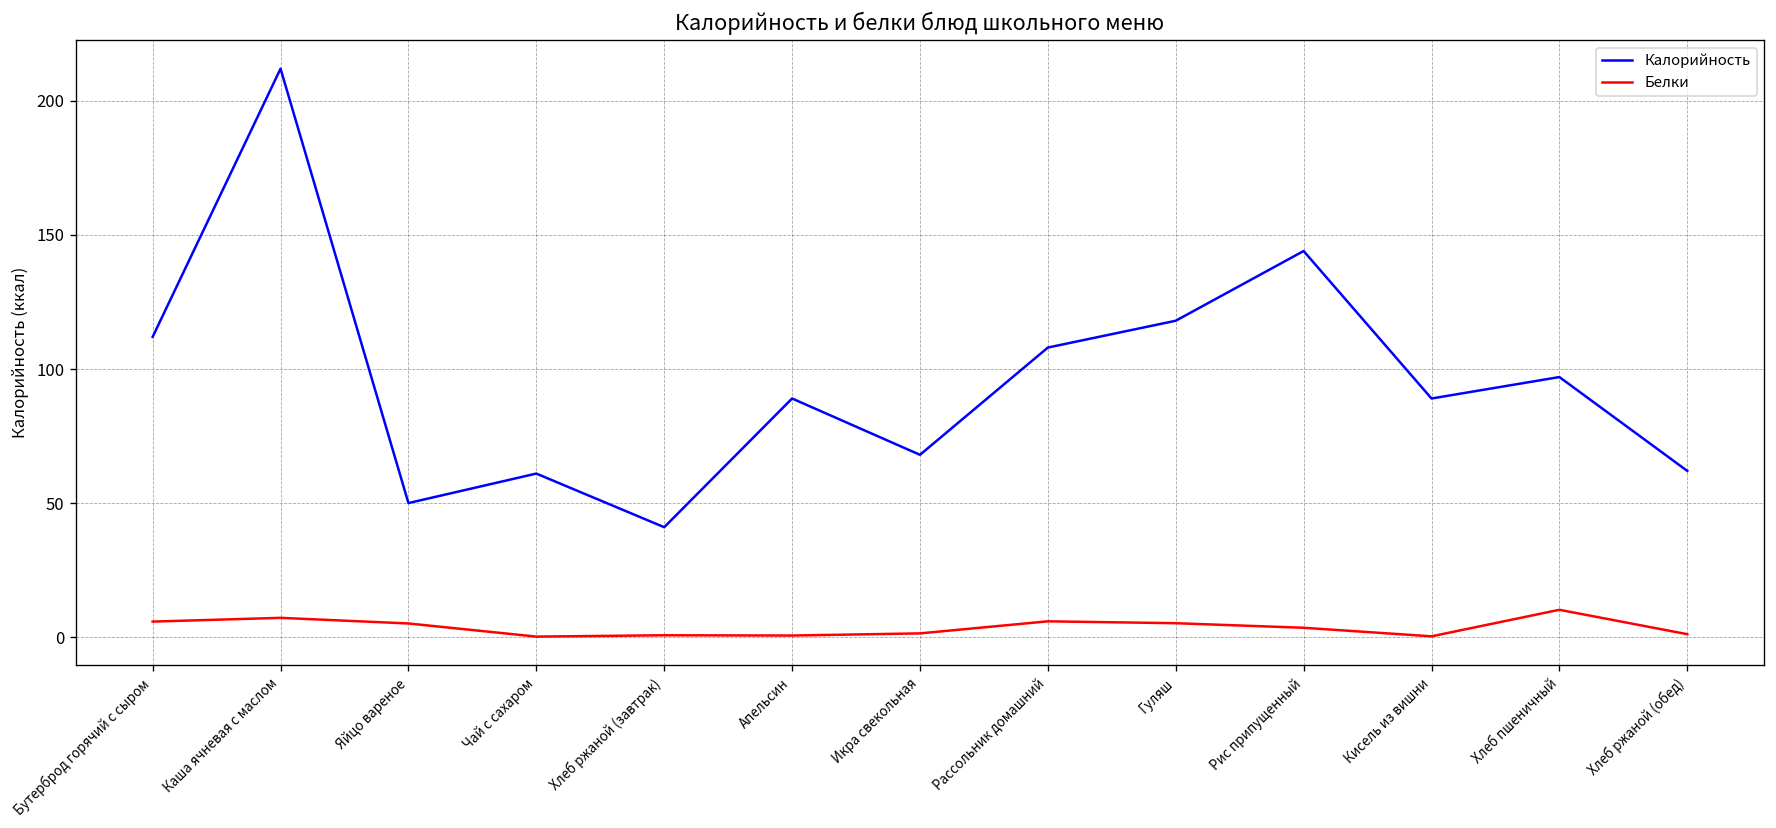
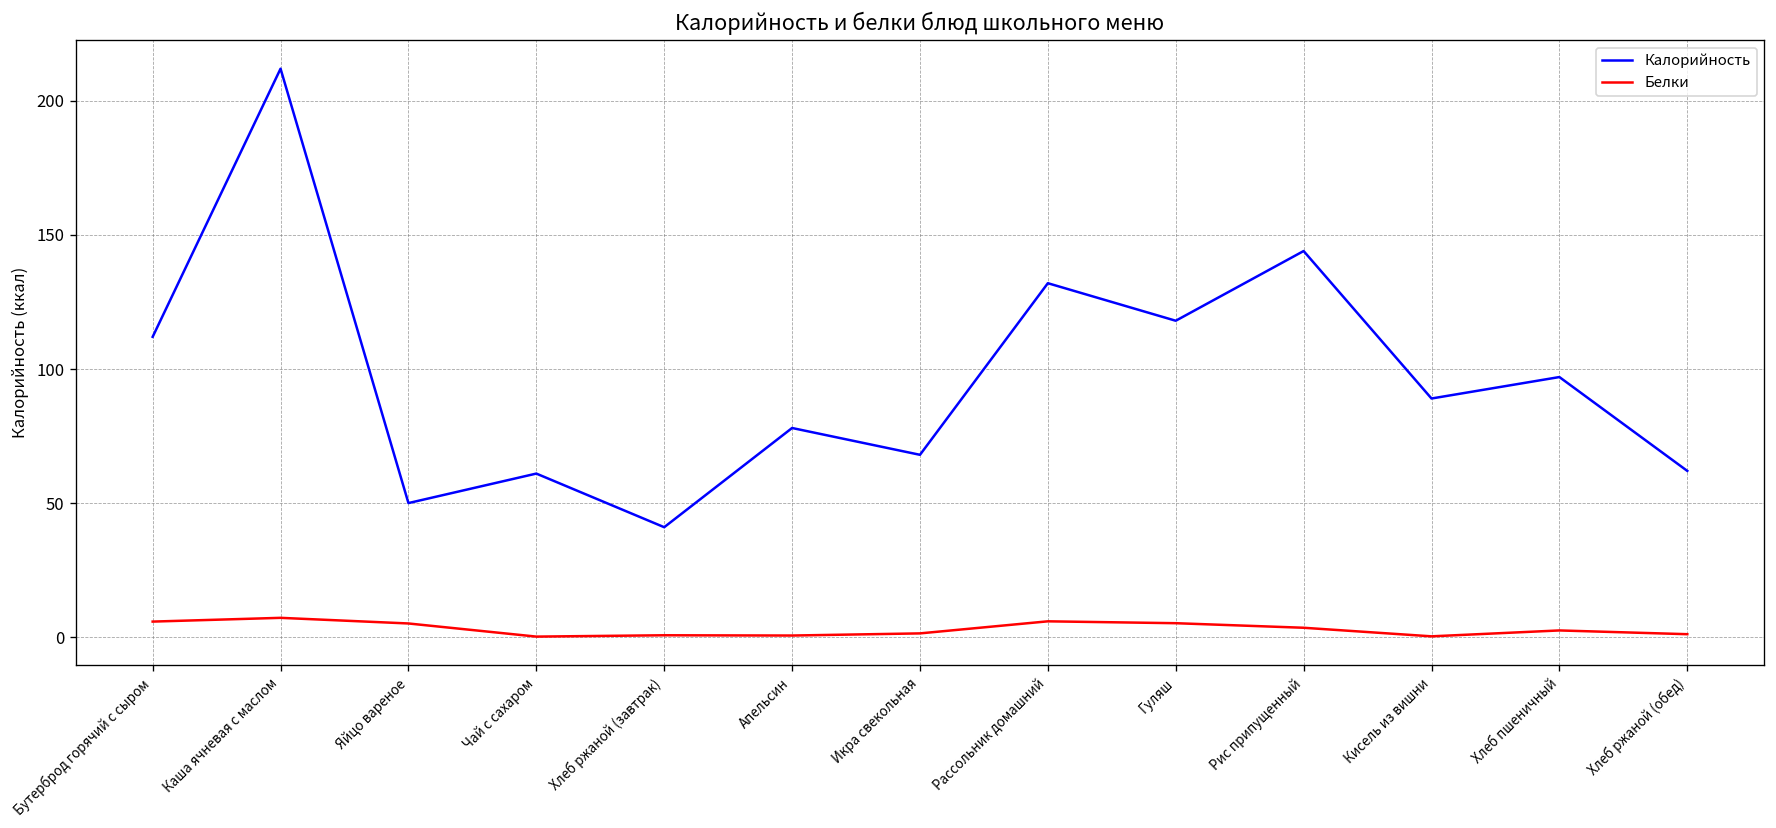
  {
    "Калорийность": {
      "Бутерброд горячий с сыром": 112,
      "Каша ячневая с маслом": 212,
      "Яйцо вареное": 50,
      "Чай с сахаром": 61,
      "Хлеб ржаной (завтрак)": 41,
-     "Апельсин": 89,
+     "Апельсин": 78,
      "Икра свекольная": 68,
-     "Рассольник домашний": 108,
+     "Рассольник домашний": 132,
      "Гуляш": 118,
      "Рис припущенный": 144,
      "Кисель из вишни": 89,
      "Хлеб пшеничный": 97,
      "Хлеб ржаной (обед)": 62
    },
    "Белки": {
      "Бутерброд горячий с сыром": 6,
      "Каша ячневая с маслом": 7,
      "Яйцо вареное": 5,
      "Чай с сахаром": 0,
      "Хлеб ржаной (завтрак)": 1,
      "Апельсин": 1,
      "Икра свекольная": 1,
      "Рассольник домашний": 6,
      "Гуляш": 5,
      "Рис припущенный": 4,
      "Кисель из вишни": 0,
-     "Хлеб пшеничный": 10,
+     "Хлеб пшеничный": 3,
      "Хлеб ржаной (обед)": 1
    }
  }
